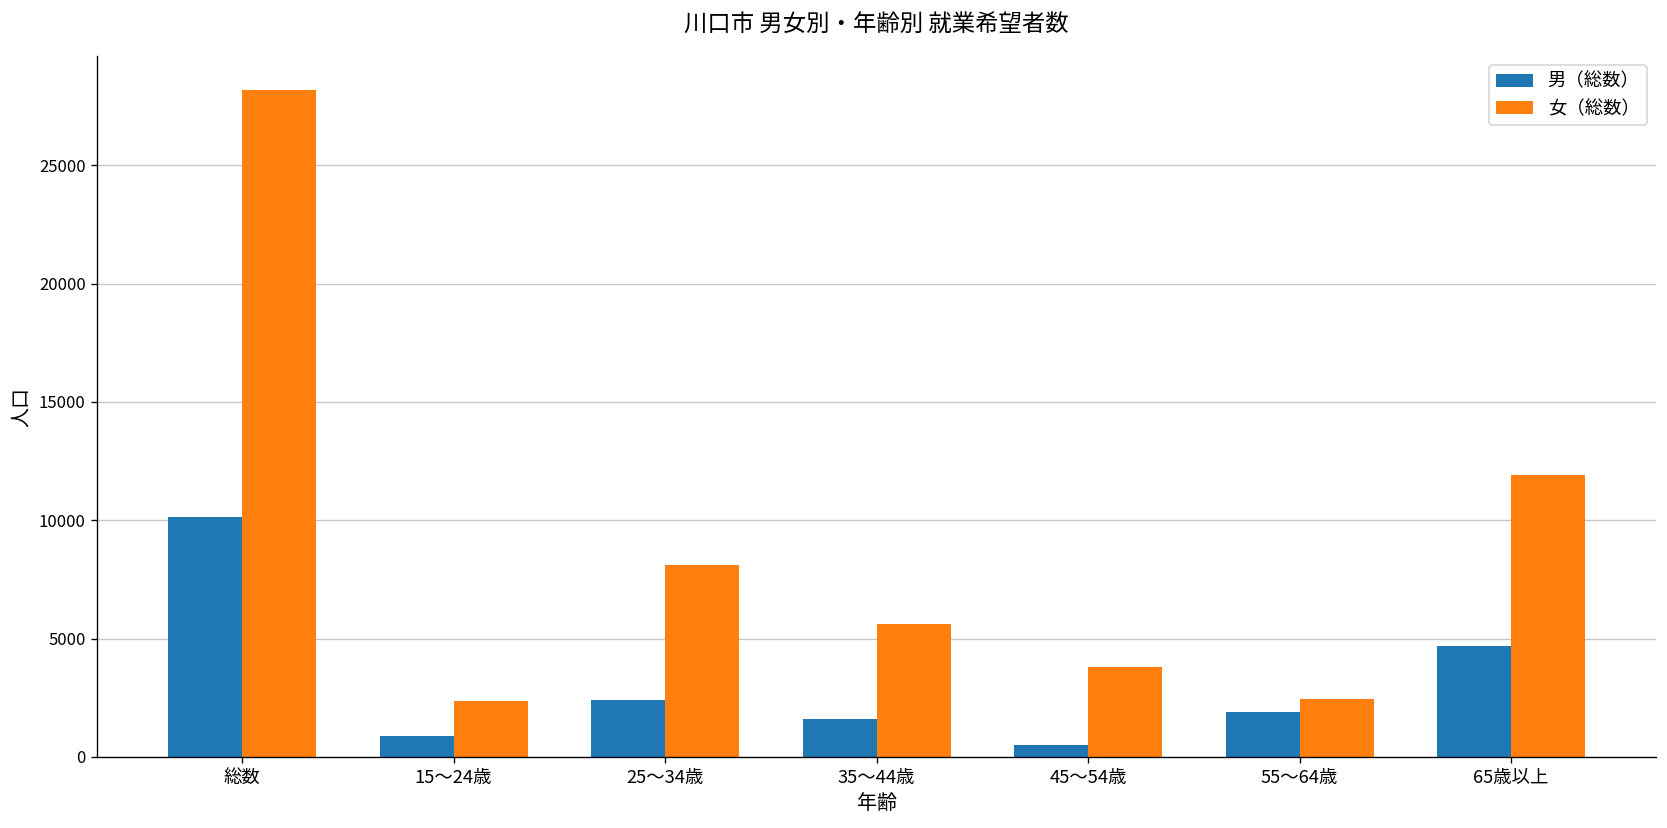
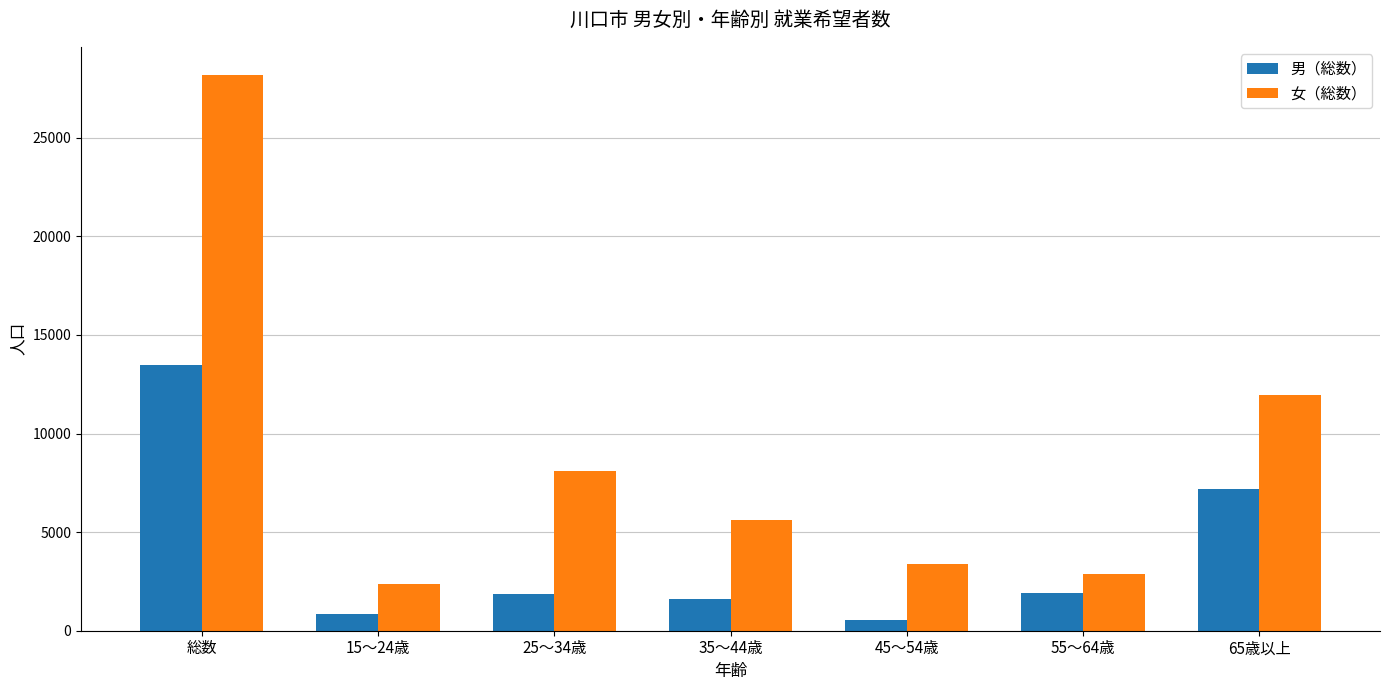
  {
    "男（総数）": {
-     "総数": 10100,
+     "総数": 13500,
      "15～24歳": 900,
-     "25～34歳": 2400,
+     "25～34歳": 1900,
      "35～44歳": 1600,
      "45～54歳": 500,
      "55～64歳": 1900,
-     "65歳以上": 4700
+     "65歳以上": 7200
    },
    "女（総数）": {
      "総数": 28200,
      "15～24歳": 2400,
      "25～34歳": 8100,
      "35～44歳": 5600,
-     "45～54歳": 3800,
-     "55～64歳": 2500,
+     "45～54歳": 3400,
+     "55～64歳": 2900,
      "65歳以上": 11900
    }
  }
